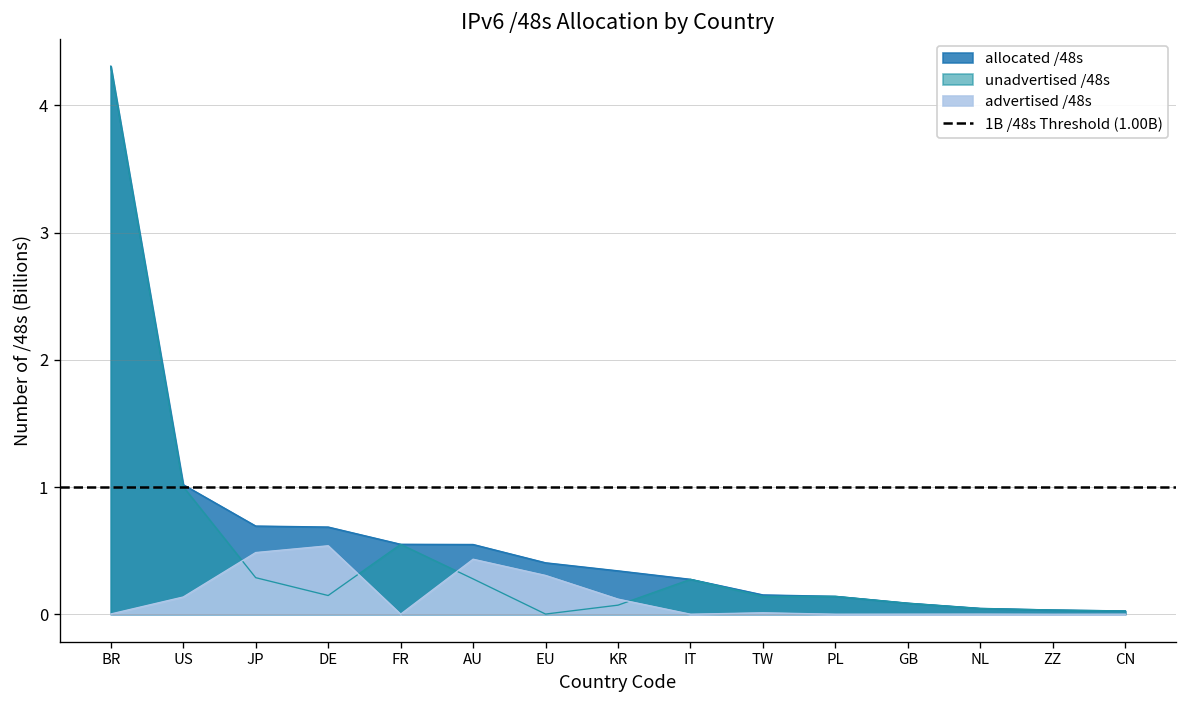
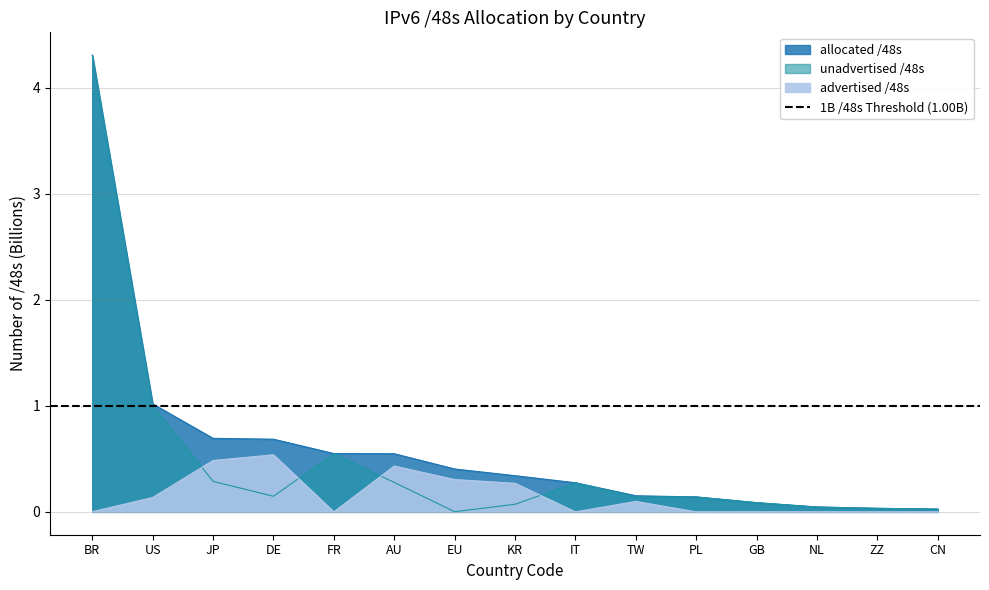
  {
    "advertised /48s": {
      "BR": 0.00,
      "US": 0.14,
      "JP": 0.49,
      "DE": 0.54,
      "FR": 0.00,
      "AU": 0.43,
      "EU": 0.31,
-     "KR": 0.12,
+     "KR": 0.27,
      "IT": 0.00,
-     "TW": 0.01,
+     "TW": 0.10,
      "PL": 0.00,
      "GB": 0.00,
      "NL": 0.00,
      "ZZ": 0.00,
      "CN": 0.00
    }
  }
